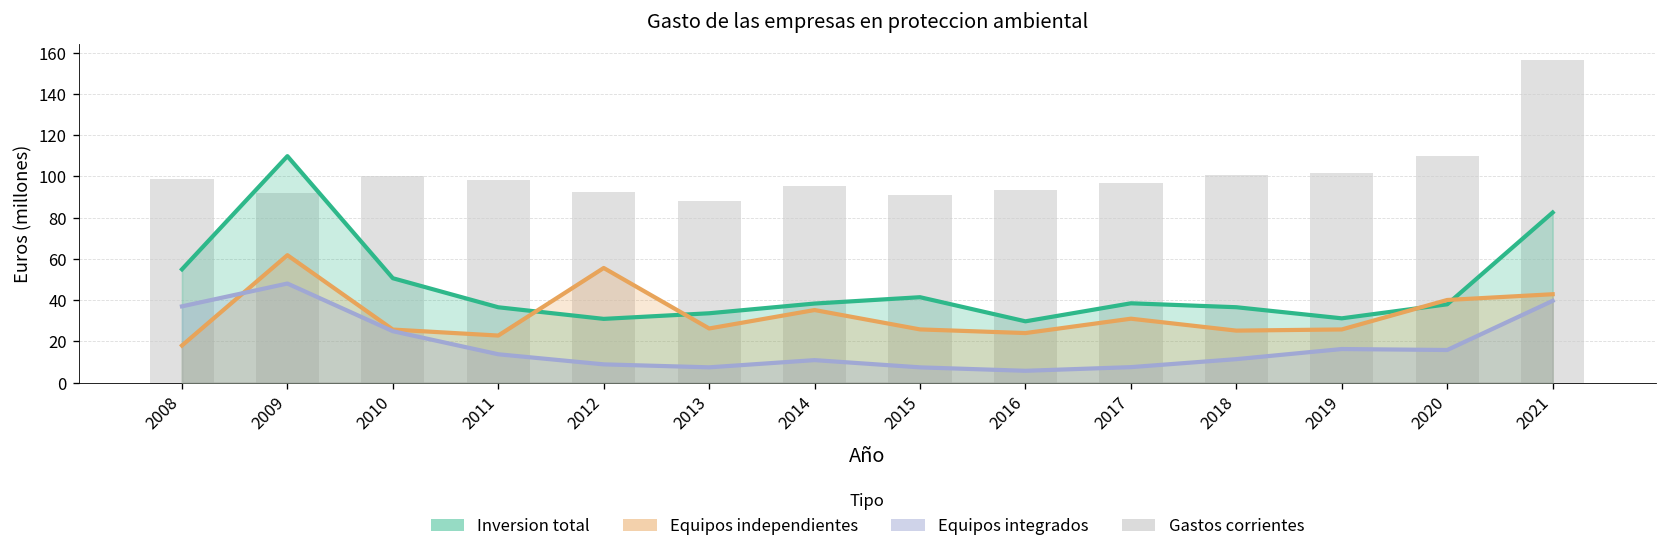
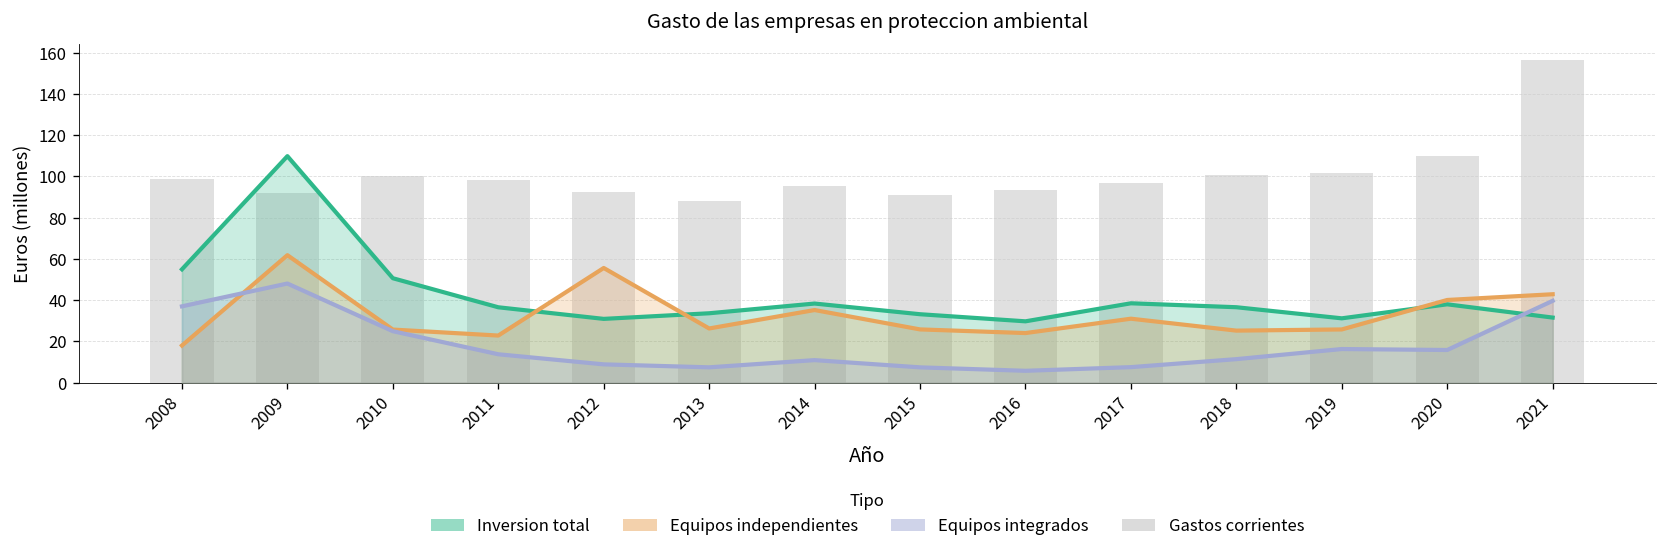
  {
    "Inversion total": {
      "2008": 55,
      "2009": 110,
      "2010": 51,
      "2011": 37,
      "2012": 31,
      "2013": 34,
      "2014": 38,
-     "2015": 41,
+     "2015": 33,
      "2016": 30,
      "2017": 38,
      "2018": 37,
      "2019": 31,
      "2020": 38,
-     "2021": 82
+     "2021": 32
    },
    "Equipos independientes": {
      "2008": 18,
      "2009": 62,
      "2011": 23,
      "2012": 56,
      "2013": 26,
      "2014": 35,
      "2015": 26,
      "2016": 24,
      "2017": 31,
      "2018": 25,
      "2019": 26,
      "2020": 40,
      "2021": 43
    }
  }
